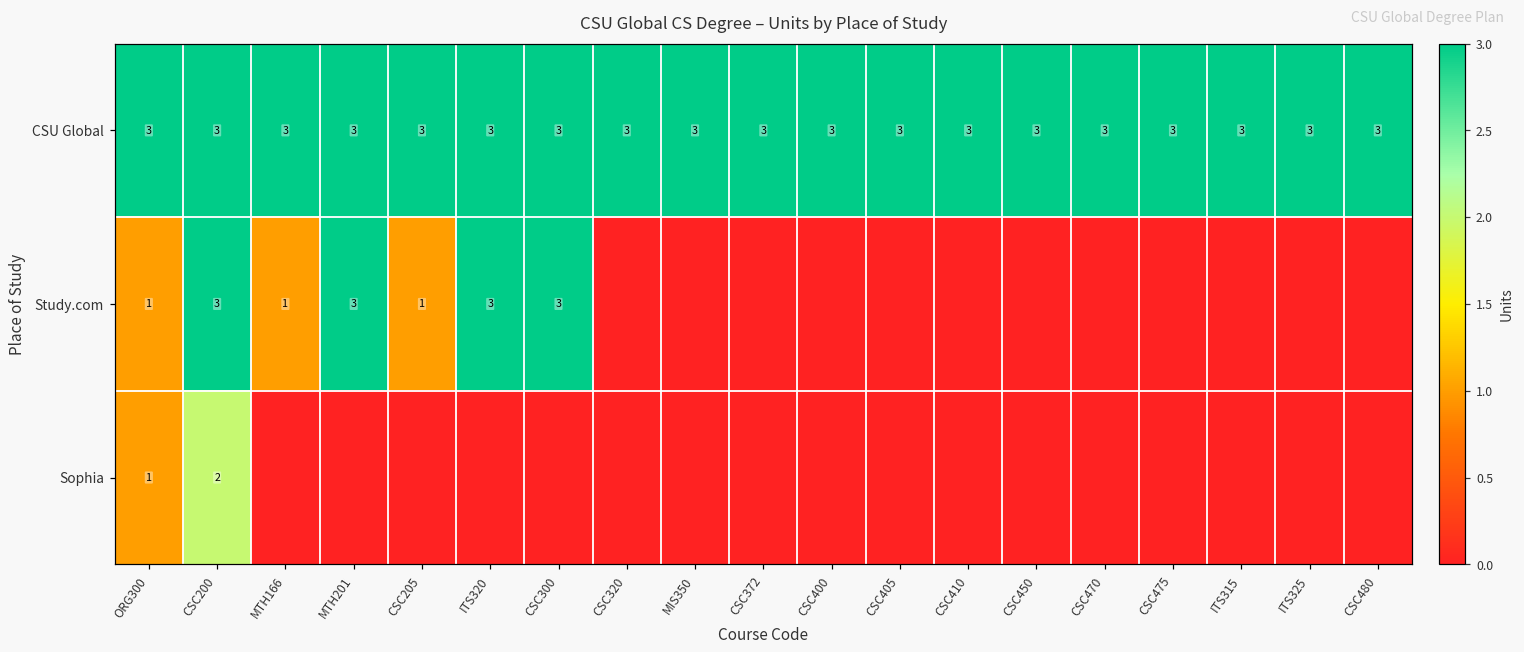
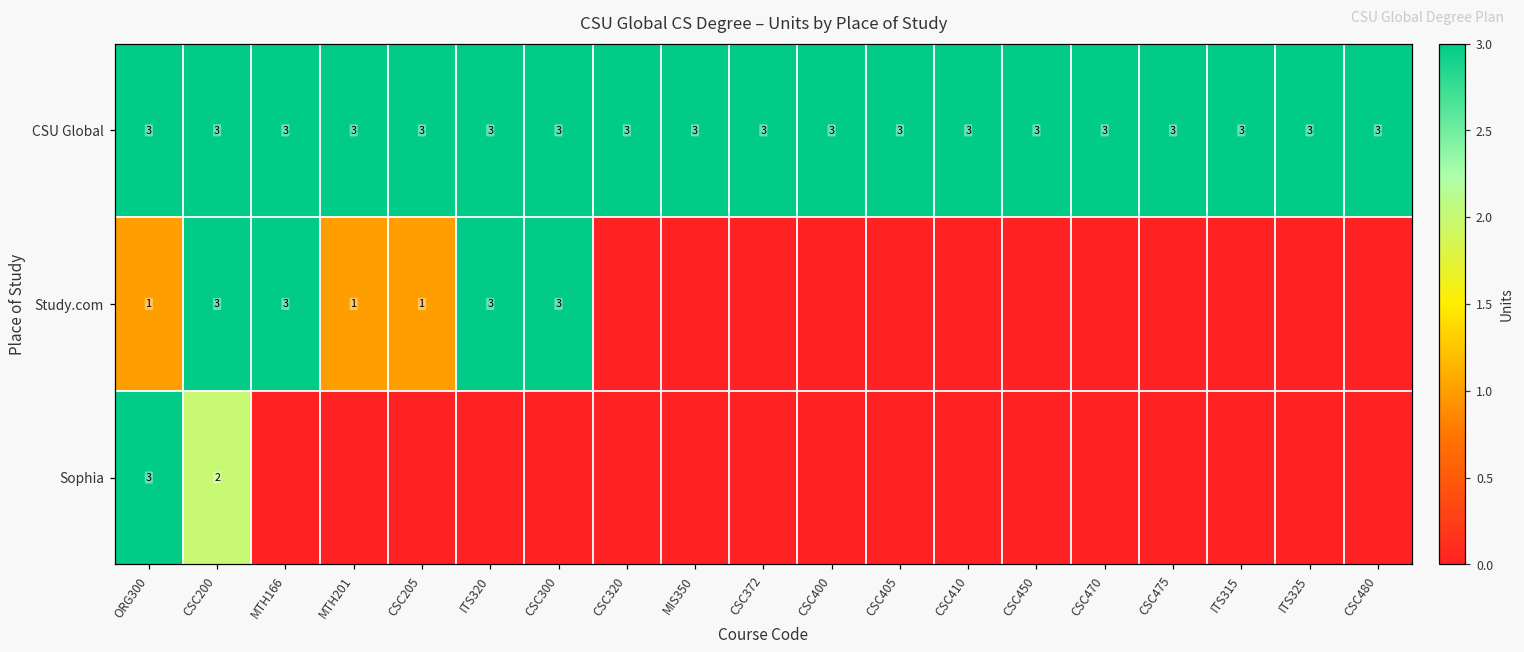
  {
    "Study.com": {
-     "MTH166": 1,
-     "MTH201": 3
+     "MTH166": 3,
+     "MTH201": 1
    },
    "Sophia": {
-     "ORG300": 1
+     "ORG300": 3
    }
  }
